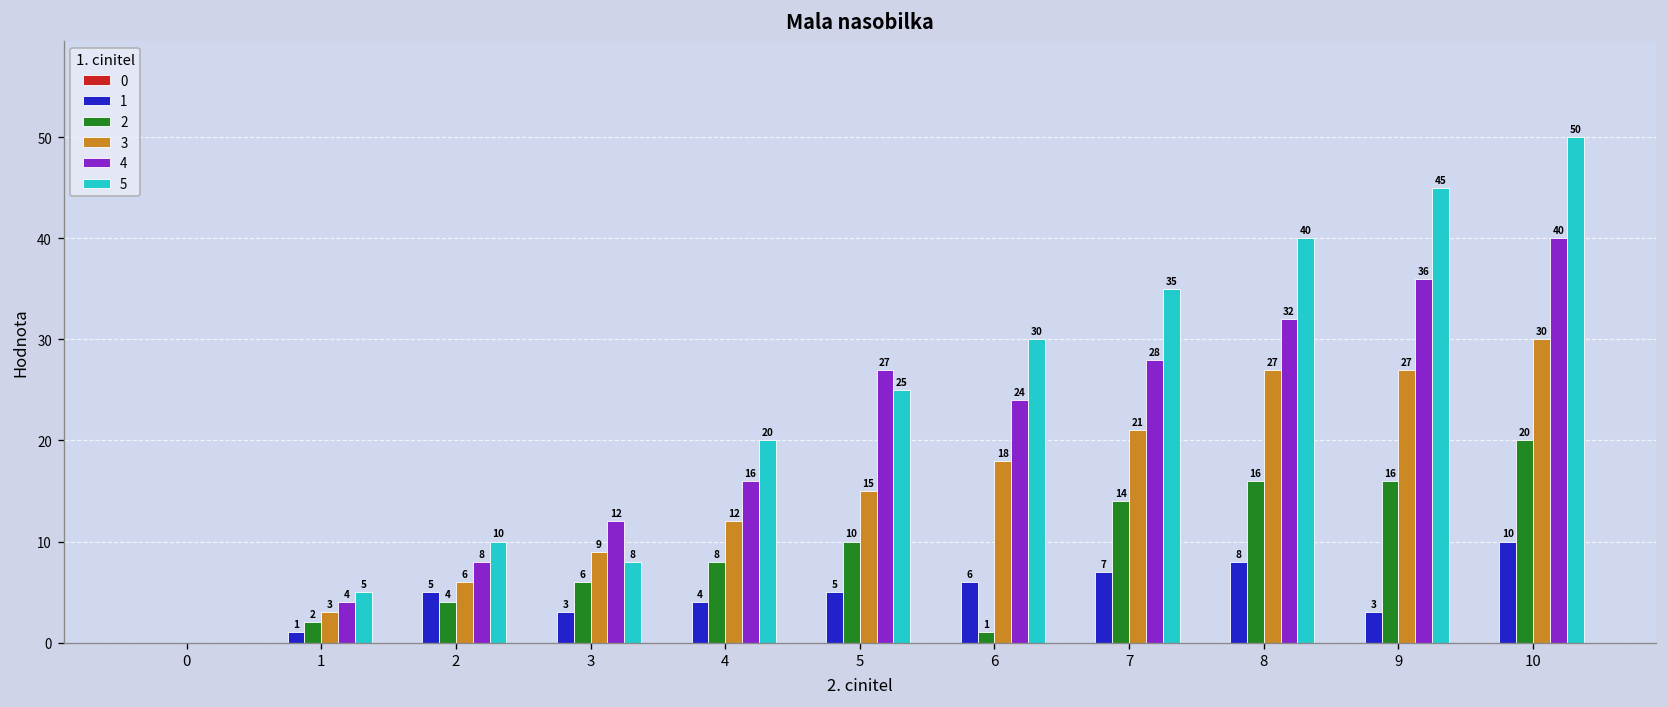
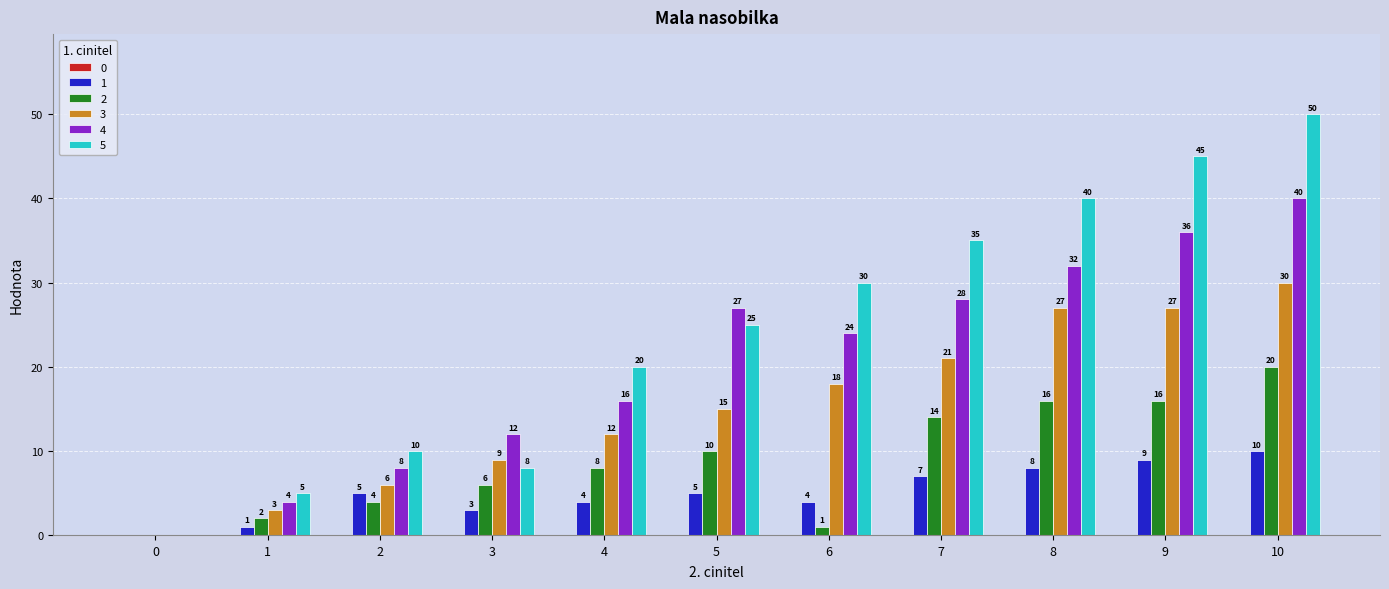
  {
    "0": {
      "0": 0,
      "1": 0,
      "2": 0,
      "3": 0,
      "4": 0,
      "5": 0,
      "6": 0,
      "7": 0,
      "8": 0,
      "9": 0,
      "10": 0
    },
    "1": {
      "1": 1,
      "2": 5,
      "3": 3,
      "4": 4,
      "5": 5,
-     "6": 6,
+     "6": 4,
      "7": 7,
      "8": 8,
-     "9": 3,
+     "9": 9,
      "10": 10
    },
    "2": {
      "1": 2,
      "2": 4,
      "3": 6,
      "4": 8,
      "5": 10,
      "6": 1,
      "7": 14,
      "8": 16,
      "9": 16,
      "10": 20
    },
    "3": {
      "1": 3,
      "2": 6,
      "3": 9,
      "4": 12,
      "5": 15,
      "6": 18,
      "7": 21,
      "8": 27,
      "9": 27,
      "10": 30
    },
    "4": {
      "1": 4,
      "2": 8,
      "3": 12,
      "4": 16,
      "5": 27,
      "6": 24,
      "7": 28,
      "8": 32,
      "9": 36,
      "10": 40
    },
    "5": {
      "1": 5,
      "2": 10,
      "3": 8,
      "4": 20,
      "5": 25,
      "6": 30,
      "7": 35,
      "8": 40,
      "9": 45,
      "10": 50
    }
  }
